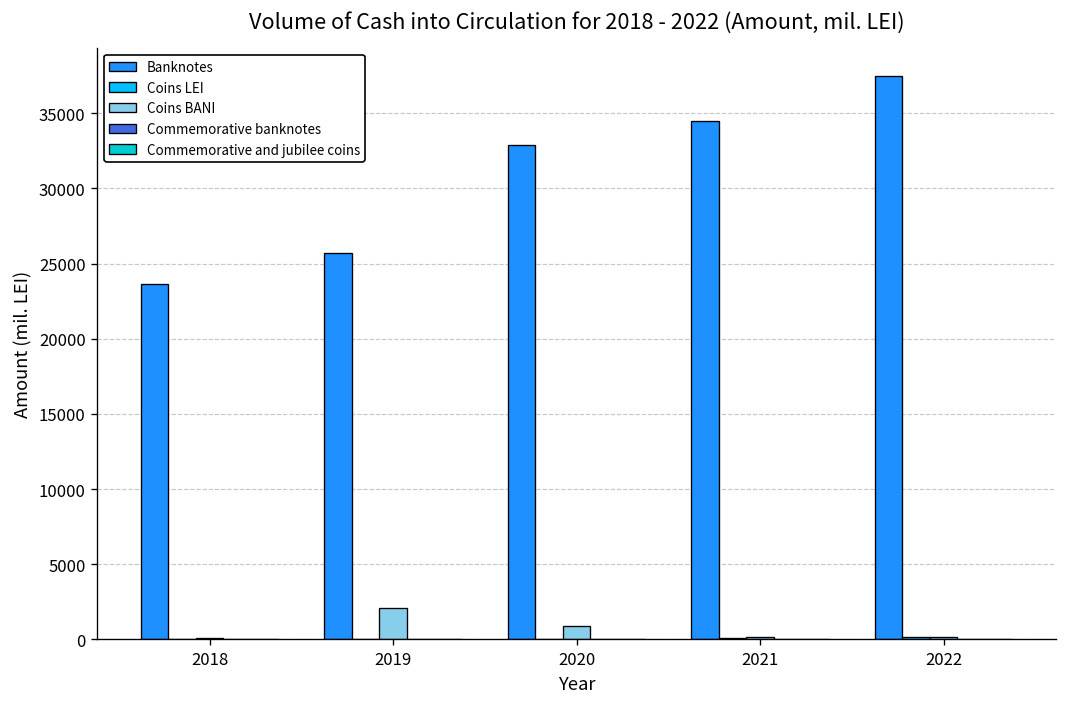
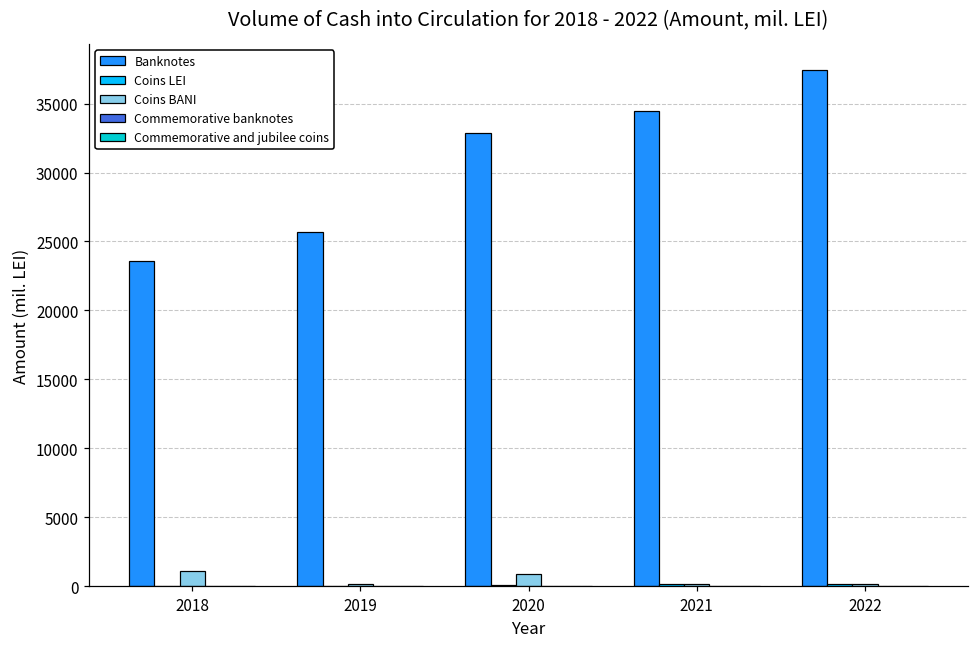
  {
    "Coins BANI": {
-     "2018": 100,
-     "2019": 2100,
+     "2018": 1100,
+     "2019": 100,
      "2020": 900
    }
  }
